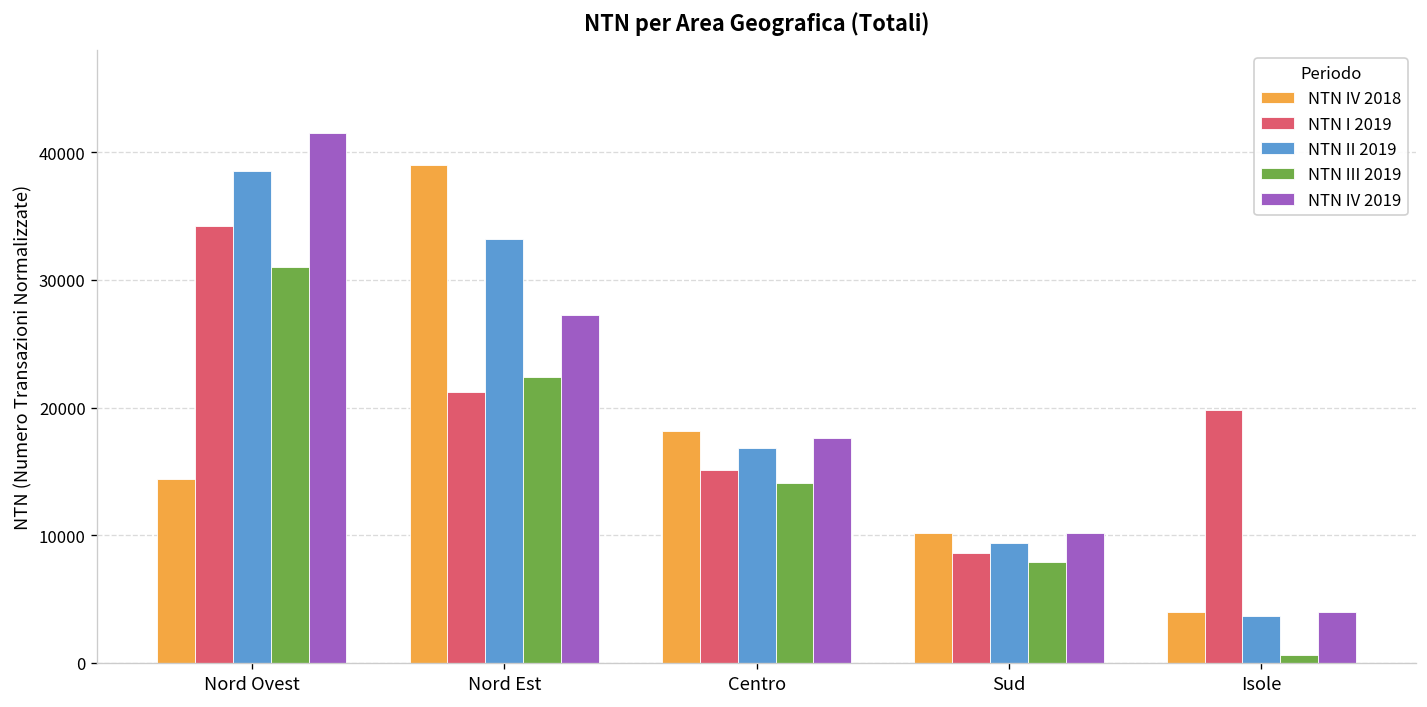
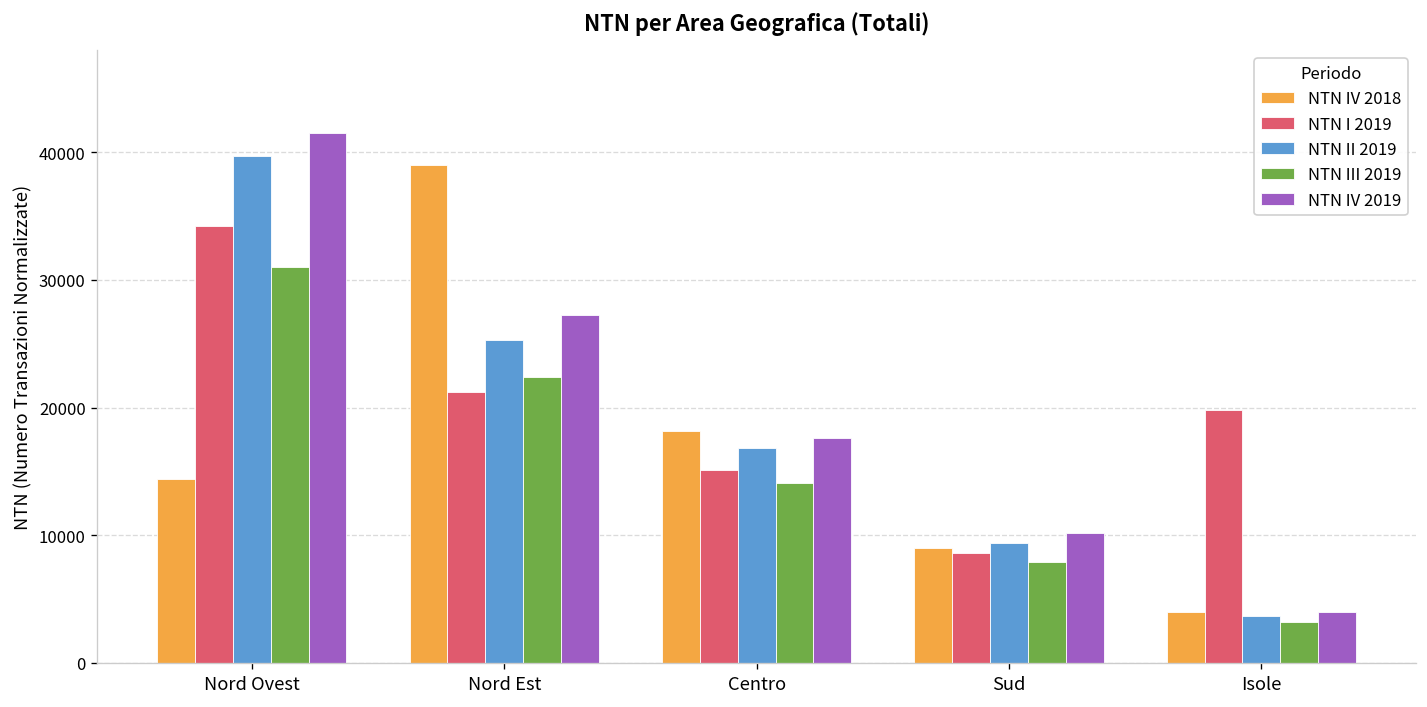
  {
    "NTN IV 2018": {
      "Nord Ovest": 14400,
      "Nord Est": 39000,
      "Centro": 18200,
-     "Sud": 10100,
+     "Sud": 9000,
      "Isole": 4000
    },
    "NTN I 2019": {
      "Nord Ovest": 34200,
      "Nord Est": 21300,
      "Centro": 15100,
      "Sud": 8600,
      "Isole": 19800
    },
    "NTN II 2019": {
-     "Nord Ovest": 38500,
-     "Nord Est": 33200,
+     "Nord Ovest": 39700,
+     "Nord Est": 25300,
      "Centro": 16800,
      "Sud": 9400,
      "Isole": 3700
    },
    "NTN III 2019": {
      "Nord Ovest": 31000,
      "Nord Est": 22400,
      "Centro": 14100,
      "Sud": 7900,
-     "Isole": 600
+     "Isole": 3200
    },
    "NTN IV 2019": {
      "Nord Ovest": 41500,
      "Nord Est": 27200,
      "Centro": 17600,
      "Sud": 10200,
      "Isole": 4000
    }
  }
